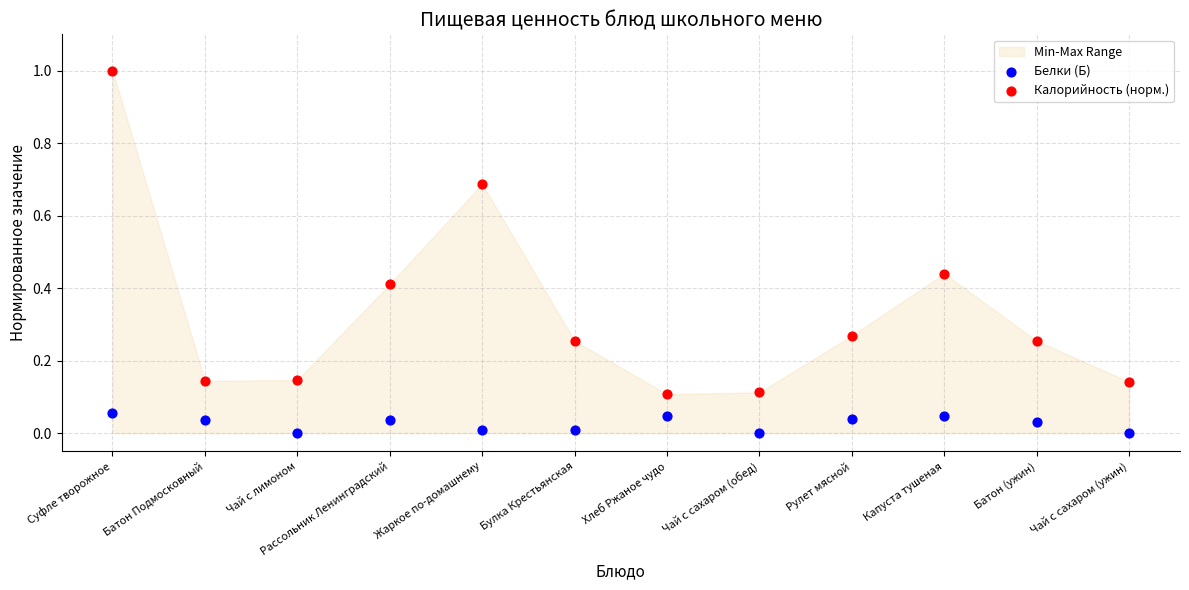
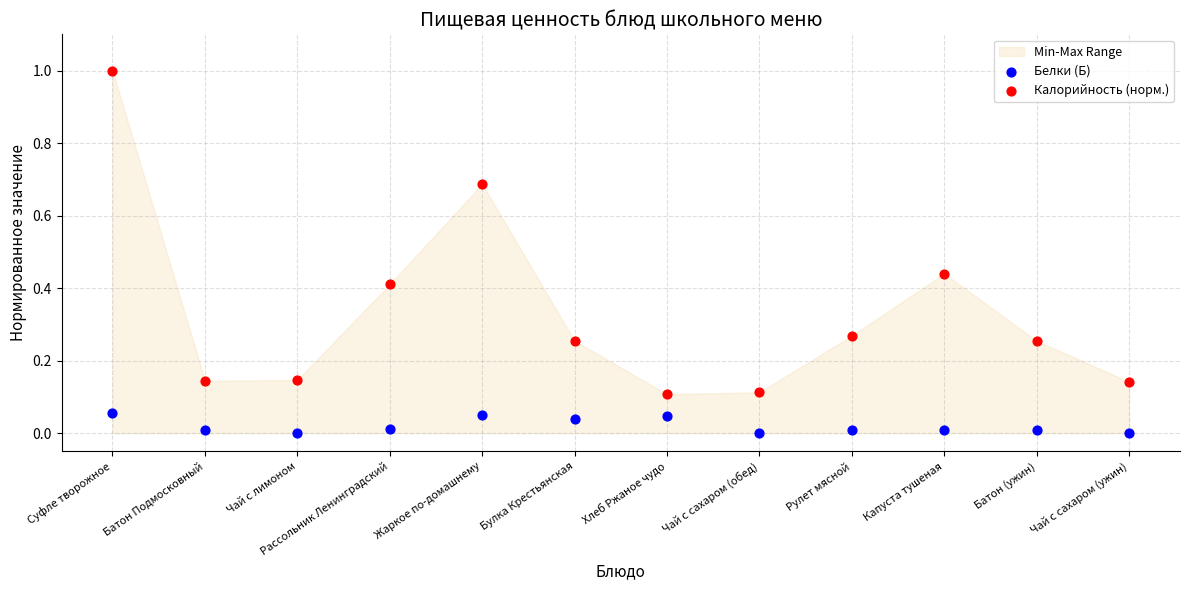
  {
    "Калорийность (норм.)": {
      "Суфле творожное": 1.00,
      "Батон Подмосковный": 0.14,
      "Чай с лимоном": 0.15,
      "Рассольник Ленинградский": 0.41,
      "Жаркое по-домашнему": 0.69,
      "Булка Крестьянская": 0.25,
      "Хлеб Ржаное чудо": 0.11,
      "Чай с сахаром (обед)": 0.11,
      "Рулет мясной": 0.27,
      "Капуста тушеная": 0.44,
      "Батон (ужин)": 0.25,
      "Чай с сахаром (ужин)": 0.14
    },
    "Белки (Б)": {
-     "Батон Подмосковный": 0.04,
-     "Рассольник Ленинградский": 0.04,
-     "Жаркое по-домашнему": 0.01,
-     "Булка Крестьянская": 0.01,
-     "Рулет мясной": 0.04,
-     "Капуста тушеная": 0.05,
-     "Батон (ужин)": 0.03
+     "Батон Подмосковный": 0.01,
+     "Рассольник Ленинградский": 0.01,
+     "Жаркое по-домашнему": 0.05,
+     "Булка Крестьянская": 0.04,
+     "Рулет мясной": 0.01,
+     "Капуста тушеная": 0.01,
+     "Батон (ужин)": 0.01
    }
  }
